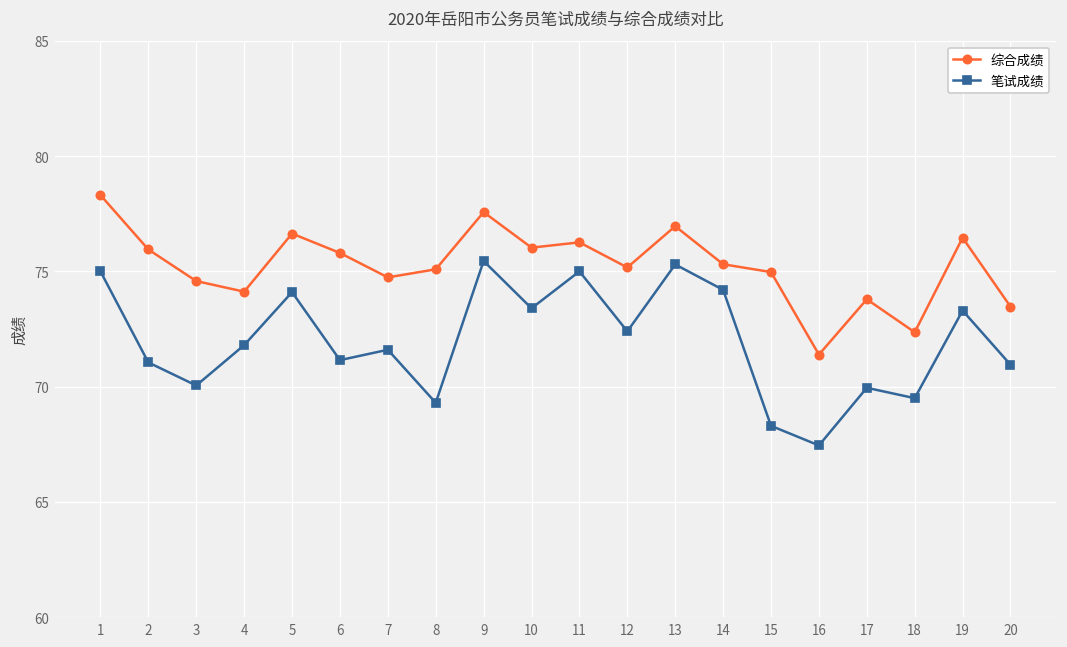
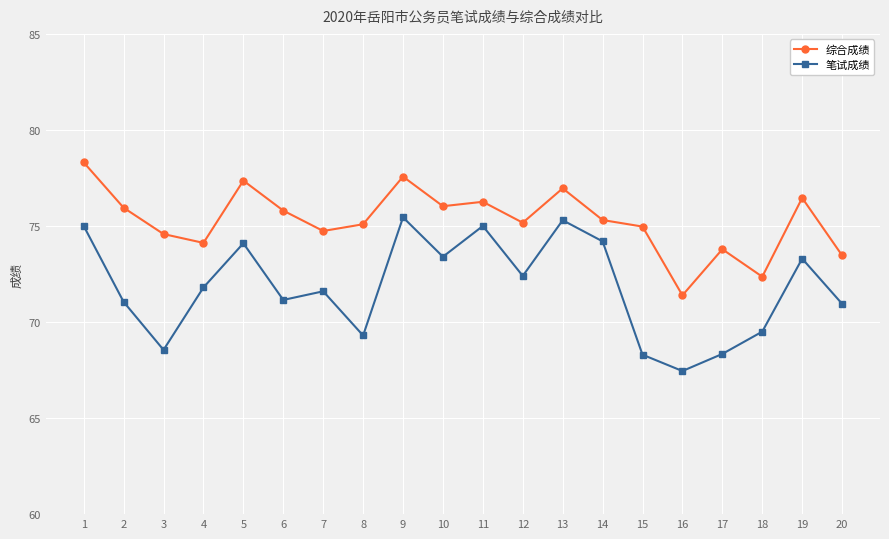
  {
    "综合成绩": {
      "1": 78.3,
      "2": 76.0,
      "3": 74.6,
      "4": 74.1,
-     "5": 76.6,
+     "5": 77.4,
      "6": 75.8,
      "7": 74.7,
      "8": 75.1,
      "9": 77.6,
      "10": 76.0,
      "11": 76.3,
      "12": 75.2,
      "13": 77.0,
      "14": 75.3,
      "15": 75.0,
      "16": 71.4,
      "17": 73.8,
      "18": 72.4,
      "19": 76.5,
      "20": 73.5
    },
    "笔试成绩": {
      "1": 75.0,
      "2": 71.1,
-     "3": 70.1,
+     "3": 68.6,
      "4": 71.8,
      "5": 74.1,
      "6": 71.2,
      "7": 71.6,
      "8": 69.3,
      "9": 75.5,
      "10": 73.4,
      "11": 75.0,
      "12": 72.4,
      "13": 75.3,
      "14": 74.2,
      "15": 68.3,
      "16": 67.5,
-     "17": 70.0,
+     "17": 68.3,
      "18": 69.5,
      "19": 73.3,
      "20": 71.0
    }
  }
